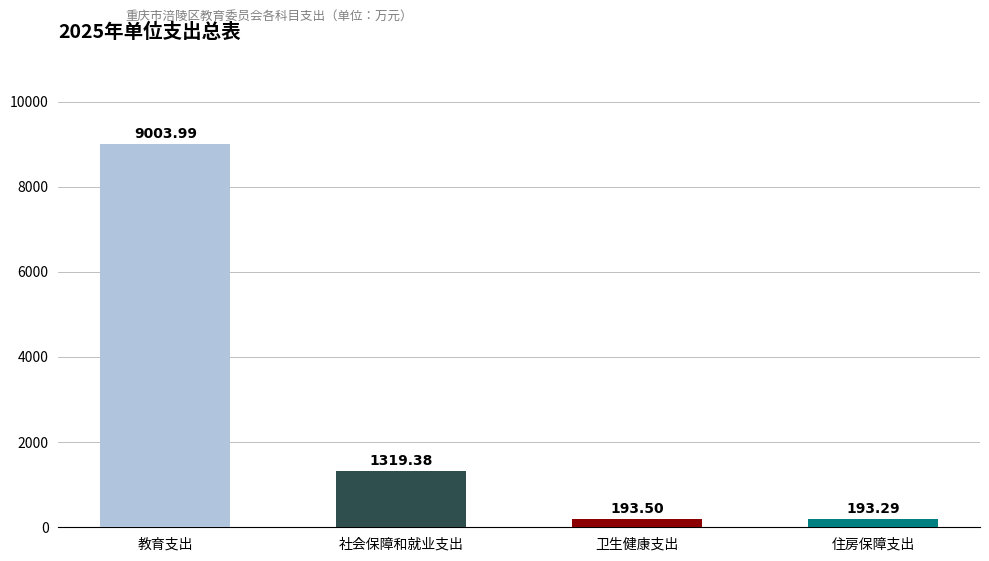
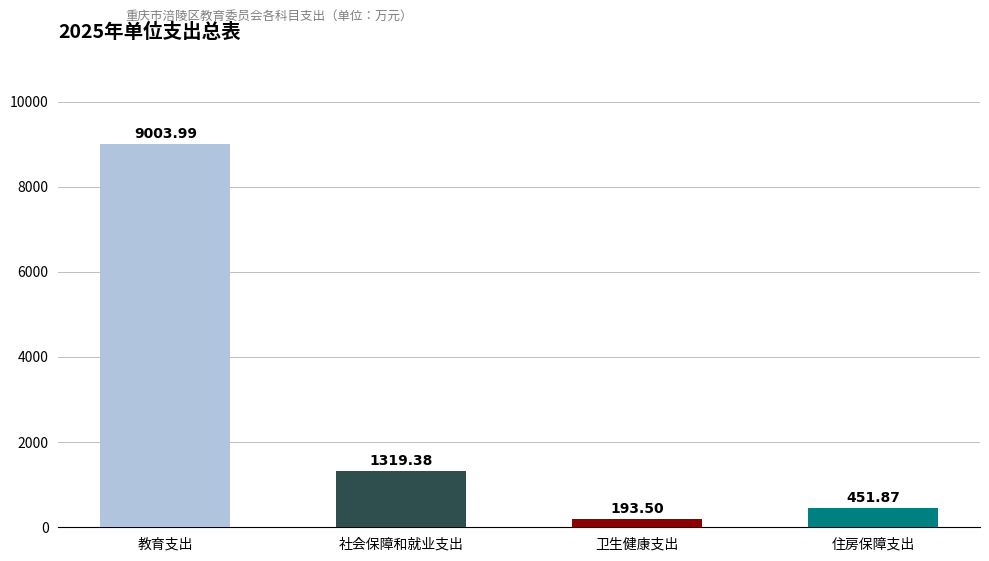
  {
    "教育支出": 9003.99,
    "社会保障和就业支出": 1319.38,
    "卫生健康支出": 193.50,
-   "住房保障支出": 193.29
+   "住房保障支出": 451.87
  }
